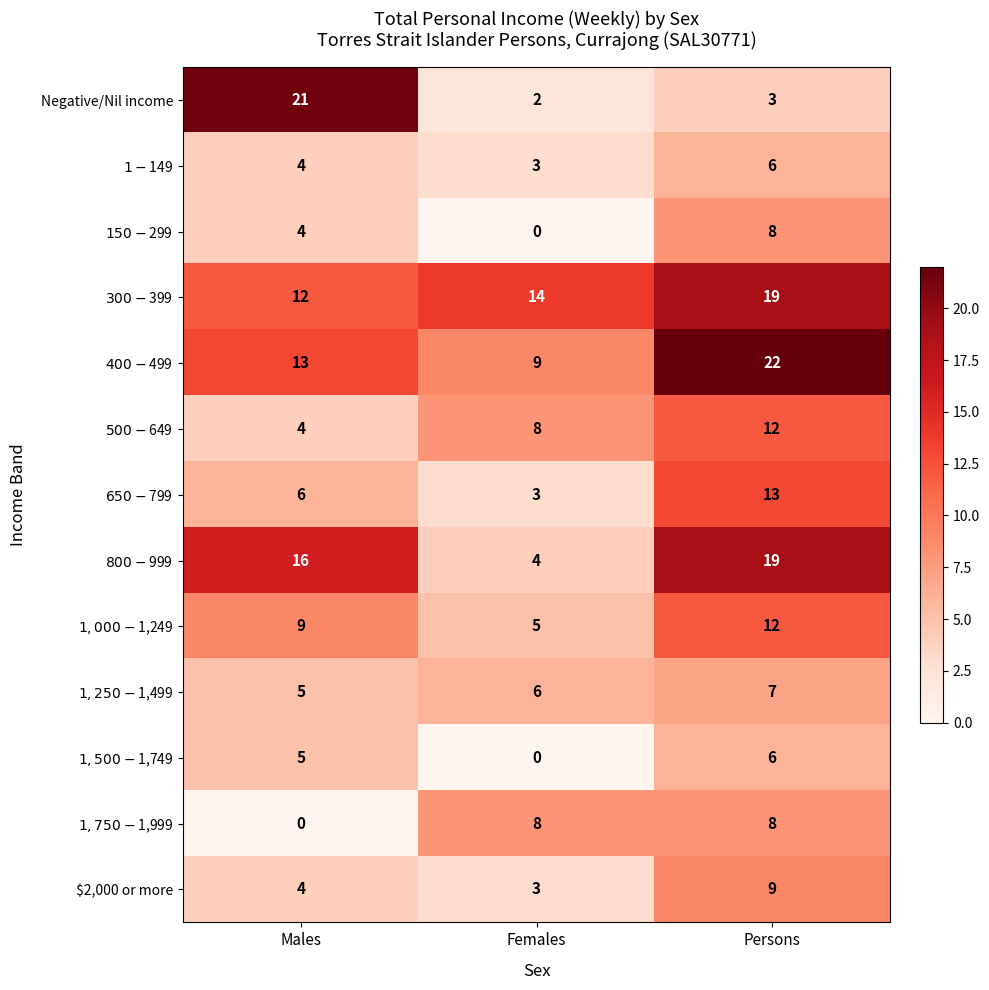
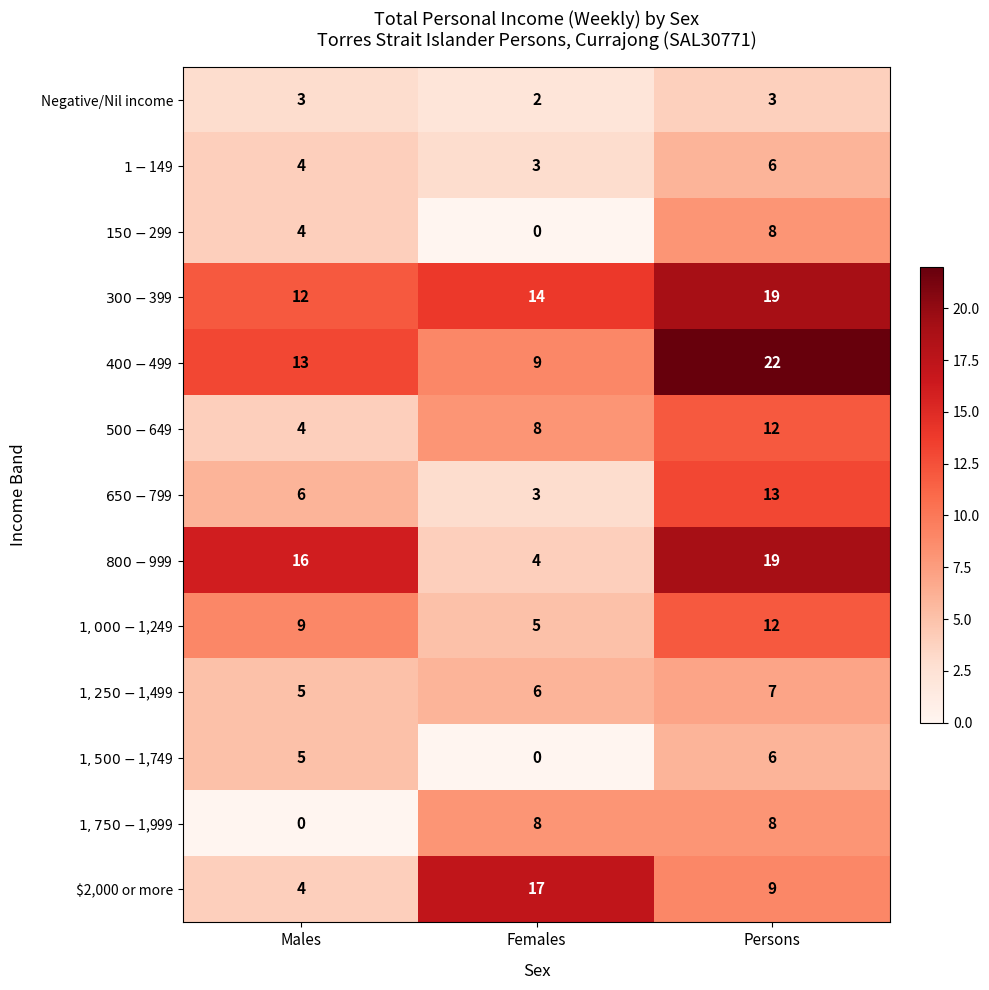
  {
    "Negative/Nil income": {
-     "Males": 21,
+     "Males": 3,
      "Females": 2,
      "Persons": 3
    },
    "$2,000 or more": {
      "Males": 4,
-     "Females": 3,
+     "Females": 17,
      "Persons": 9
    }
  }
